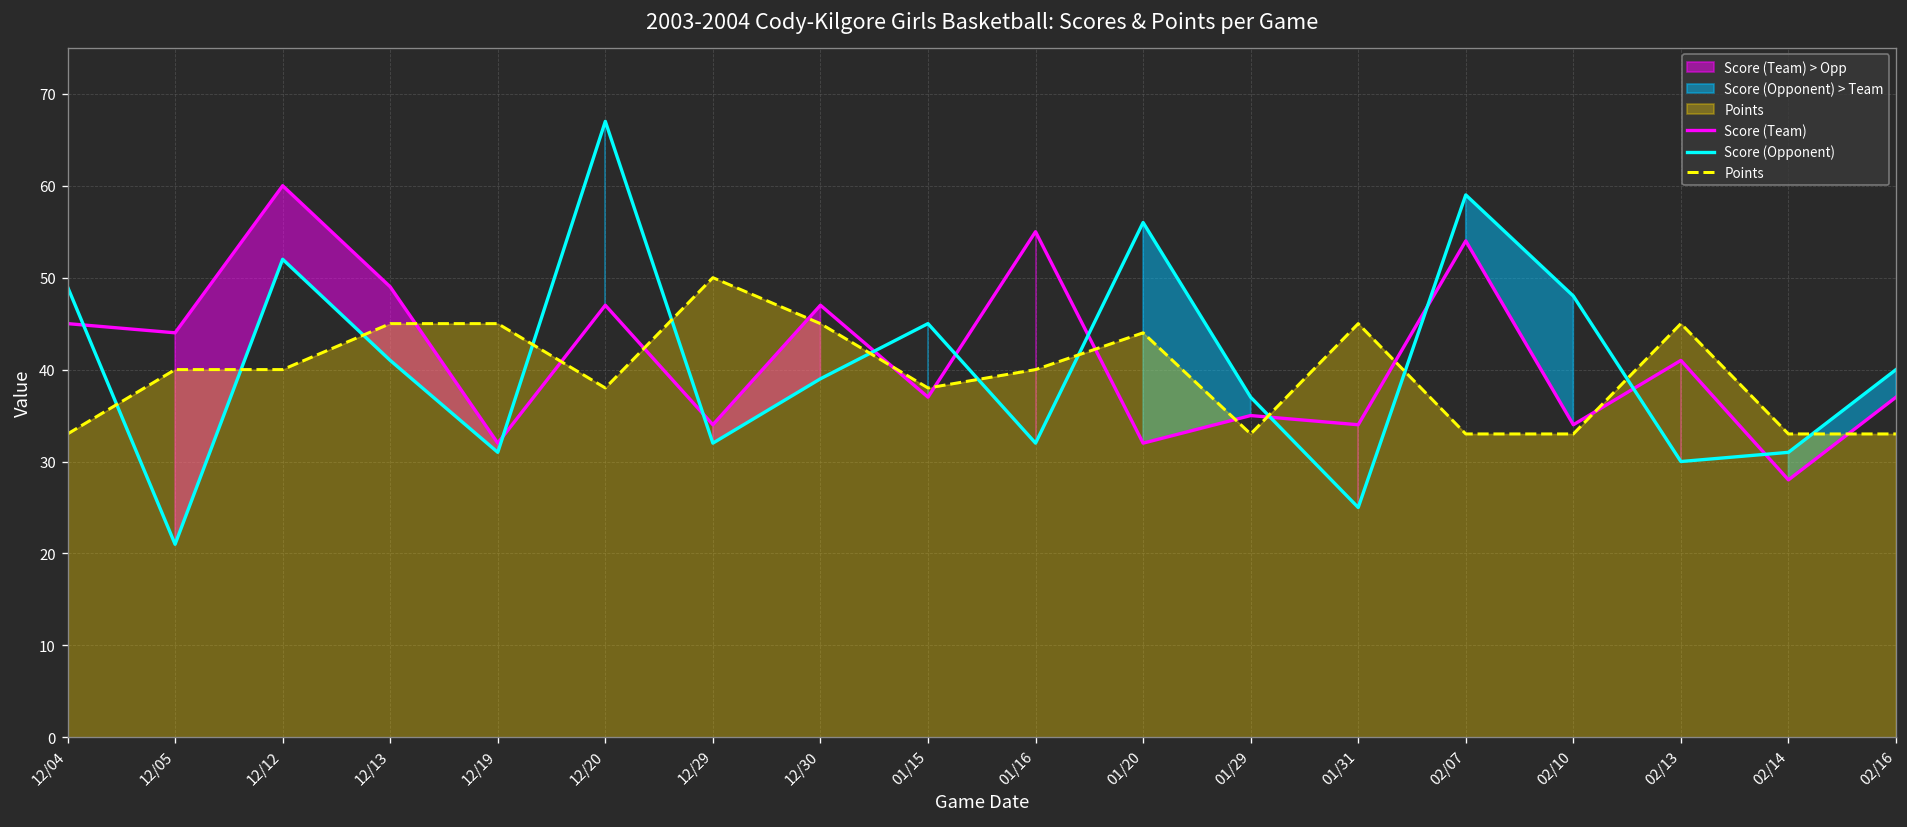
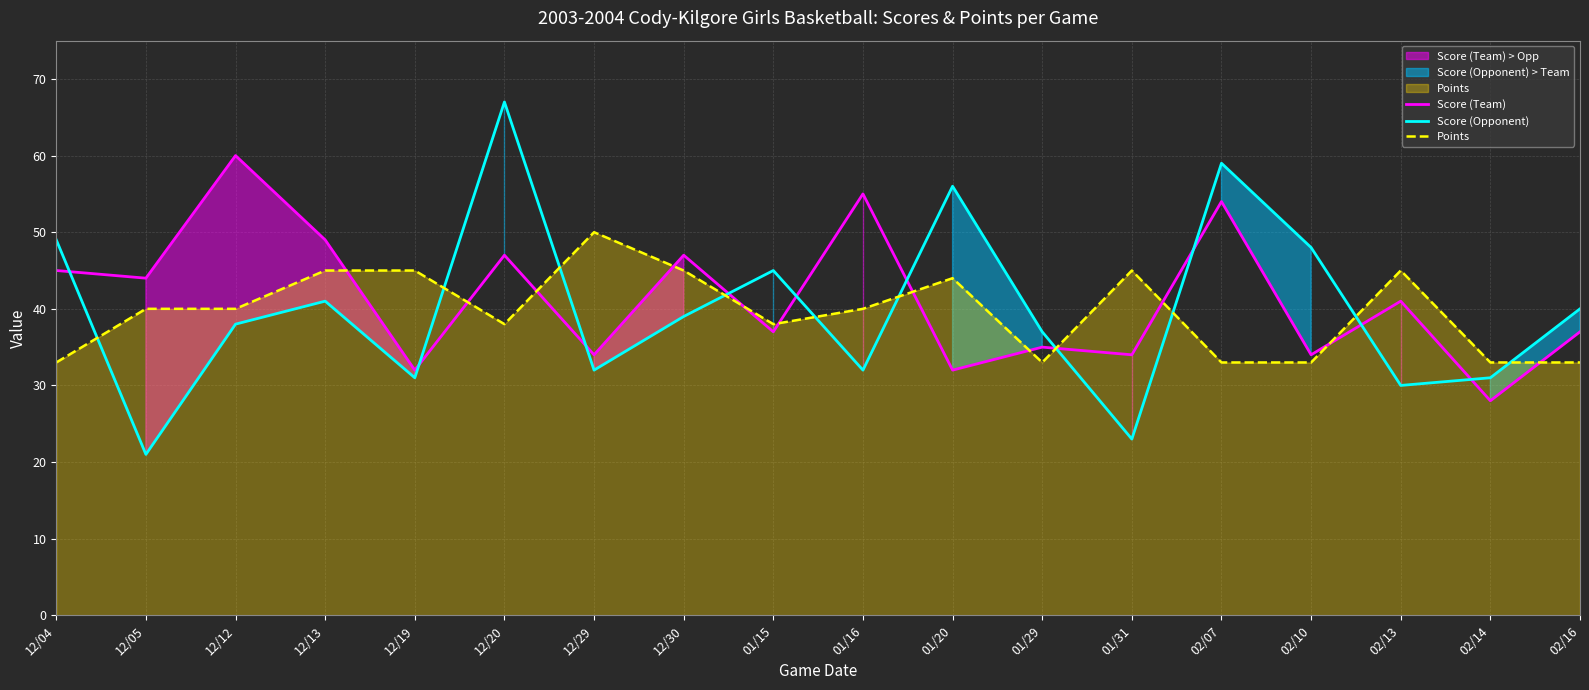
  {
    "Score (Team)": {
      "12/04": 45,
      "12/05": 44,
      "12/12": 60,
      "12/13": 49,
      "12/19": 32,
      "12/20": 47,
      "12/29": 34,
      "12/30": 47,
      "01/15": 37,
      "01/16": 55,
      "01/20": 32,
      "01/29": 35,
      "01/31": 34,
      "02/07": 54,
      "02/10": 34,
      "02/13": 41,
      "02/14": 28,
      "02/16": 37
    },
    "Score (Opponent)": {
      "12/04": 49,
      "12/05": 21,
-     "12/12": 52,
+     "12/12": 38,
      "12/13": 41,
      "12/19": 31,
      "12/20": 67,
      "12/29": 32,
      "12/30": 39,
      "01/15": 45,
      "01/16": 32,
      "01/20": 56,
      "01/29": 37,
-     "01/31": 25,
+     "01/31": 23,
      "02/07": 59,
      "02/10": 48,
      "02/13": 30,
      "02/14": 31,
      "02/16": 40
    },
    "Points": {
      "12/04": 33,
      "12/05": 40,
      "12/12": 40,
      "12/13": 45,
      "12/19": 45,
      "12/20": 38,
      "12/29": 50,
      "12/30": 45,
      "01/15": 38,
      "01/16": 40,
      "01/20": 44,
      "01/29": 33,
      "01/31": 45,
      "02/07": 33,
      "02/10": 33,
      "02/13": 45,
      "02/14": 33,
      "02/16": 33
    }
  }
